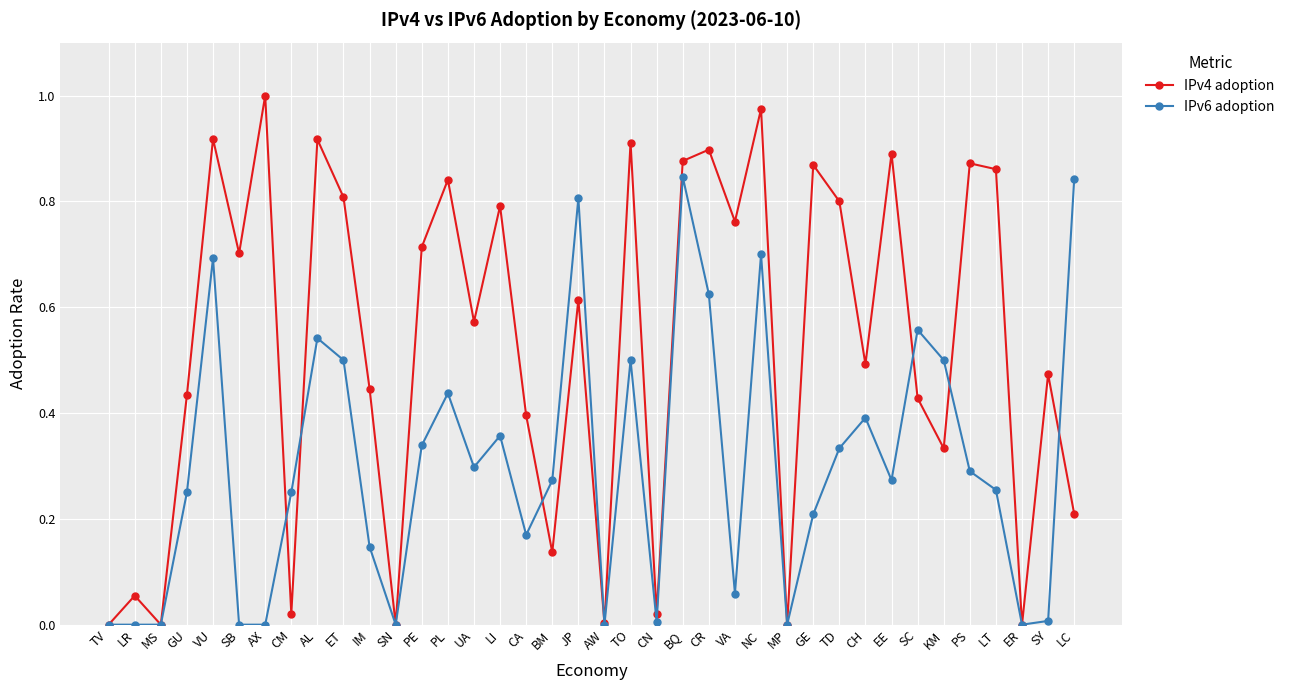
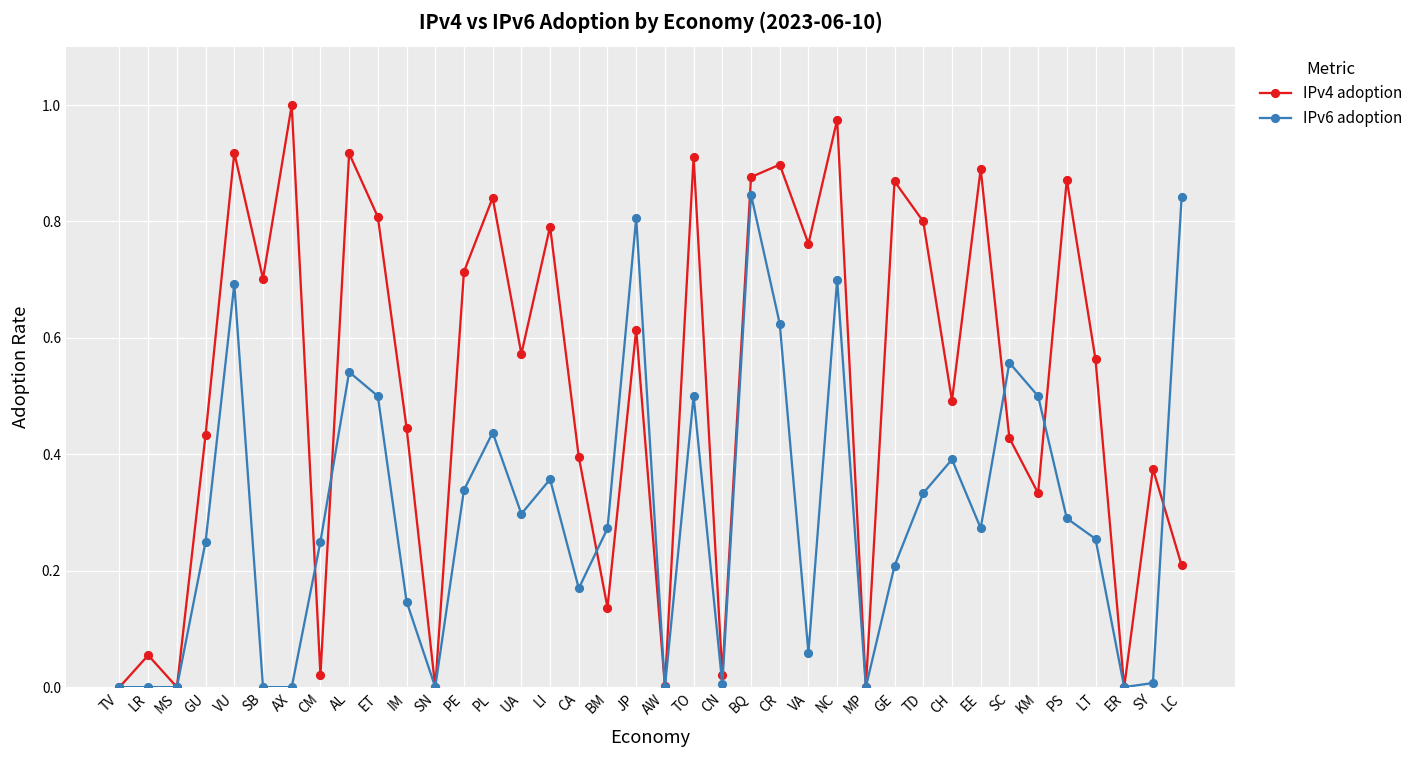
  {
    "IPv4 adoption": {
      "LR": 0.05,
      "GU": 0.43,
      "VU": 0.92,
      "SB": 0.70,
      "AX": 1.00,
      "CM": 0.02,
      "AL": 0.92,
      "ET": 0.81,
      "IM": 0.45,
      "PE": 0.71,
      "PL": 0.84,
      "UA": 0.57,
      "LI": 0.79,
      "CA": 0.40,
      "BM": 0.14,
      "JP": 0.61,
      "TO": 0.91,
      "CN": 0.02,
      "BQ": 0.88,
      "CR": 0.90,
      "VA": 0.76,
      "NC": 0.97,
      "GE": 0.87,
      "TD": 0.80,
      "CH": 0.49,
      "EE": 0.89,
      "SC": 0.43,
      "KM": 0.33,
      "PS": 0.87,
-     "LT": 0.86,
-     "SY": 0.47,
+     "LT": 0.56,
+     "SY": 0.38,
      "LC": 0.21
    },
    "IPv6 adoption": {
      "LR": 0.00,
      "GU": 0.25,
      "VU": 0.69,
      "SB": 0.00,
      "AX": 0.00,
      "CM": 0.25,
      "AL": 0.54,
      "ET": 0.50,
      "IM": 0.15,
      "PE": 0.34,
      "PL": 0.44,
      "UA": 0.30,
      "LI": 0.36,
      "CA": 0.17,
      "BM": 0.27,
      "JP": 0.81,
      "TO": 0.50,
      "CN": 0.00,
      "BQ": 0.85,
      "CR": 0.62,
      "VA": 0.06,
      "NC": 0.70,
      "GE": 0.21,
      "TD": 0.33,
      "CH": 0.39,
      "EE": 0.27,
      "SC": 0.56,
      "KM": 0.50,
      "PS": 0.29,
      "LT": 0.25,
      "SY": 0.01,
      "LC": 0.84
    }
  }
